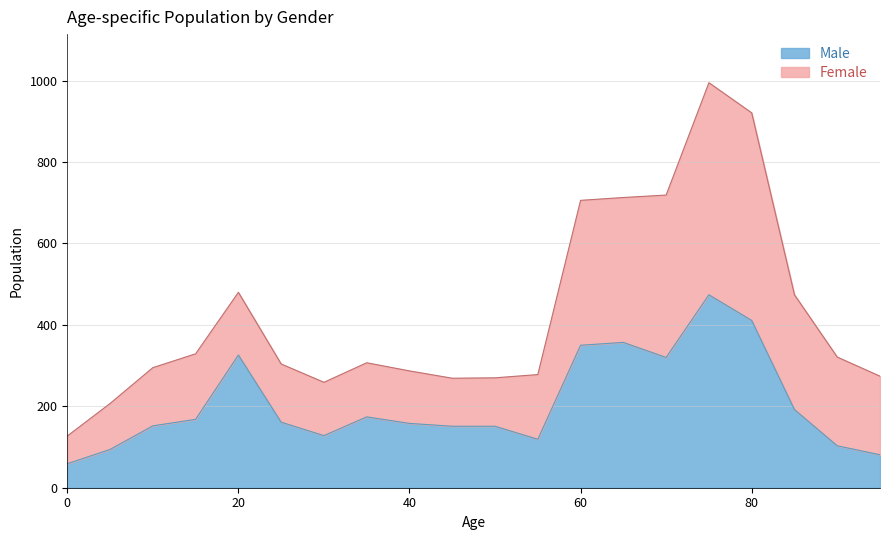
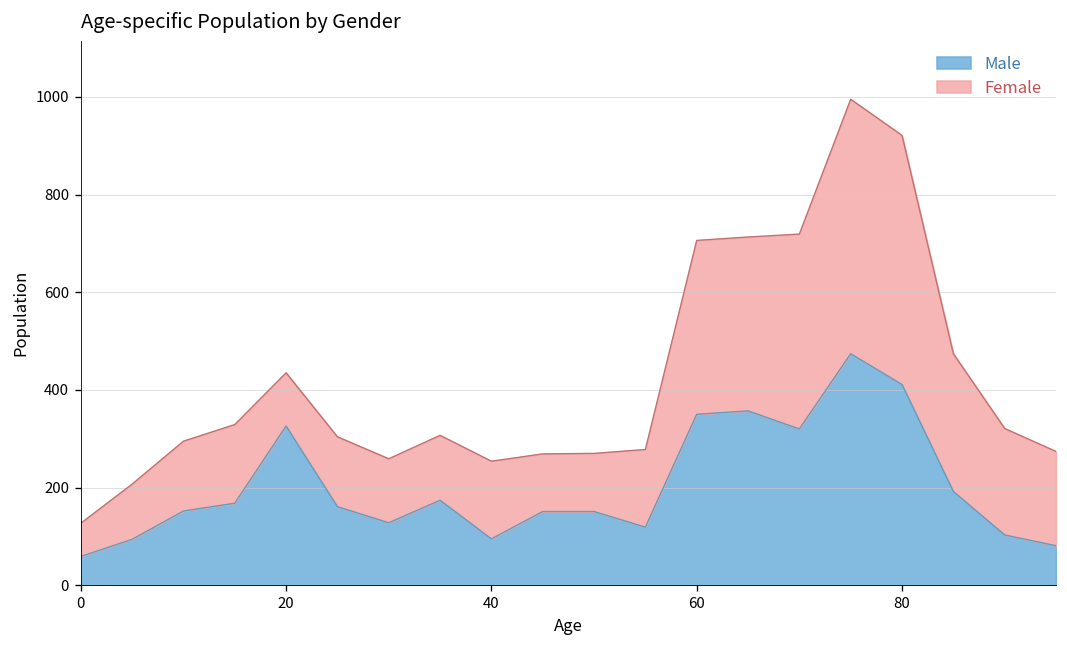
  {
    "Male": {
      "0": 60,
      "20": 330,
-     "40": 160,
+     "40": 100,
      "60": 350,
      "80": 410
    },
    "Female": {
      "0": 70,
-     "20": 150,
-     "40": 130,
+     "20": 110,
+     "40": 160,
      "60": 360,
      "80": 510
    }
  }
